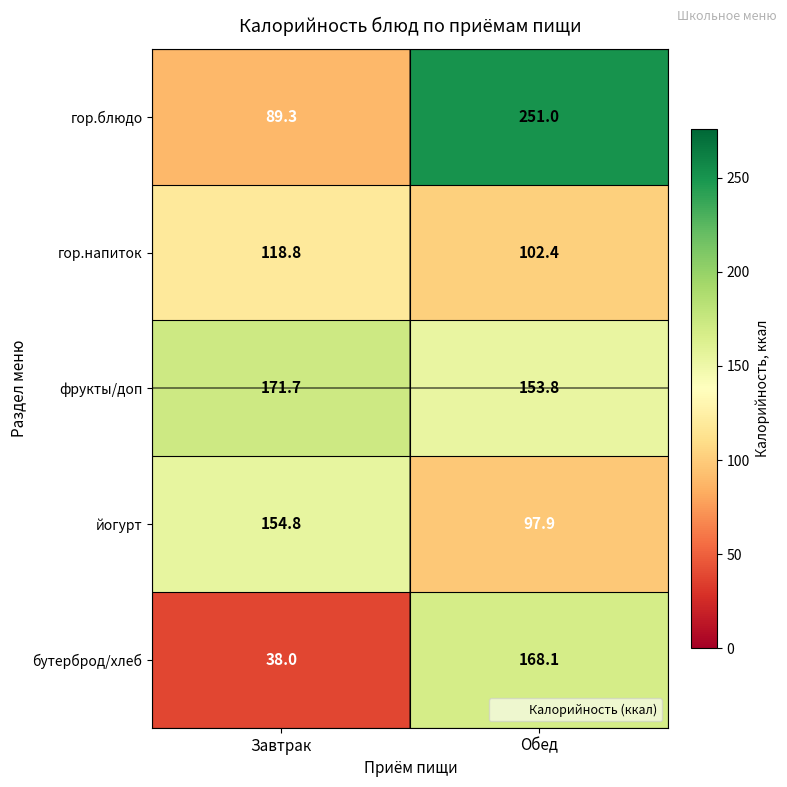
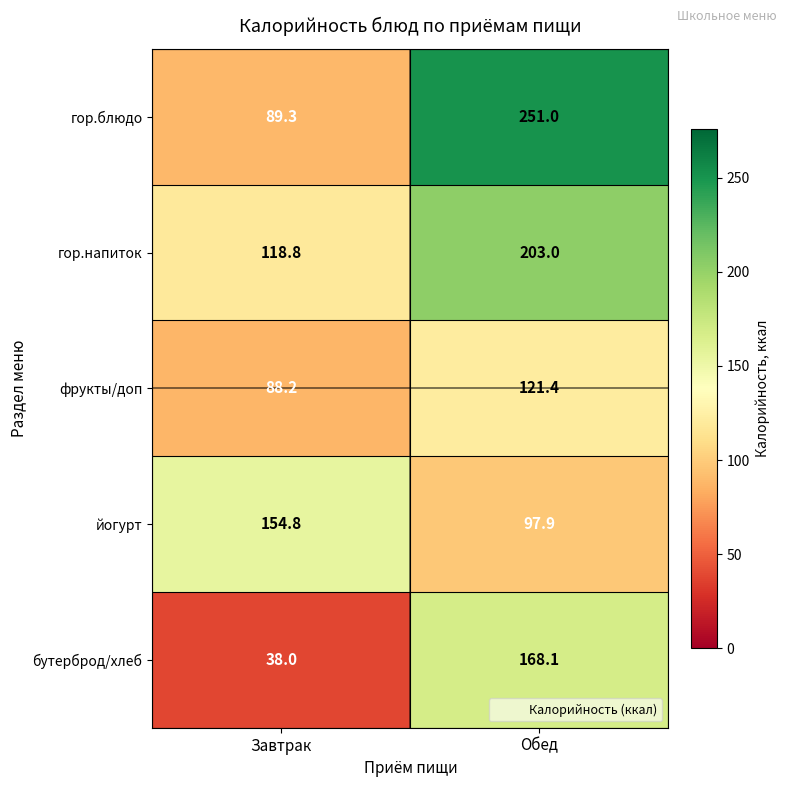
  {
    "гор.блюдо": {
      "Завтрак": 89.3,
      "Обед": 251.0
    },
    "гор.напиток": {
      "Завтрак": 118.8,
-     "Обед": 102.4
+     "Обед": 203.0
    },
    "фрукты/доп": {
-     "Завтрак": 171.7,
-     "Обед": 153.8
+     "Завтрак": 88.2,
+     "Обед": 121.4
    },
    "йогурт": {
      "Завтрак": 154.8,
      "Обед": 97.9
    },
    "бутерброд/хлеб": {
      "Завтрак": 38.0,
      "Обед": 168.1
    }
  }
